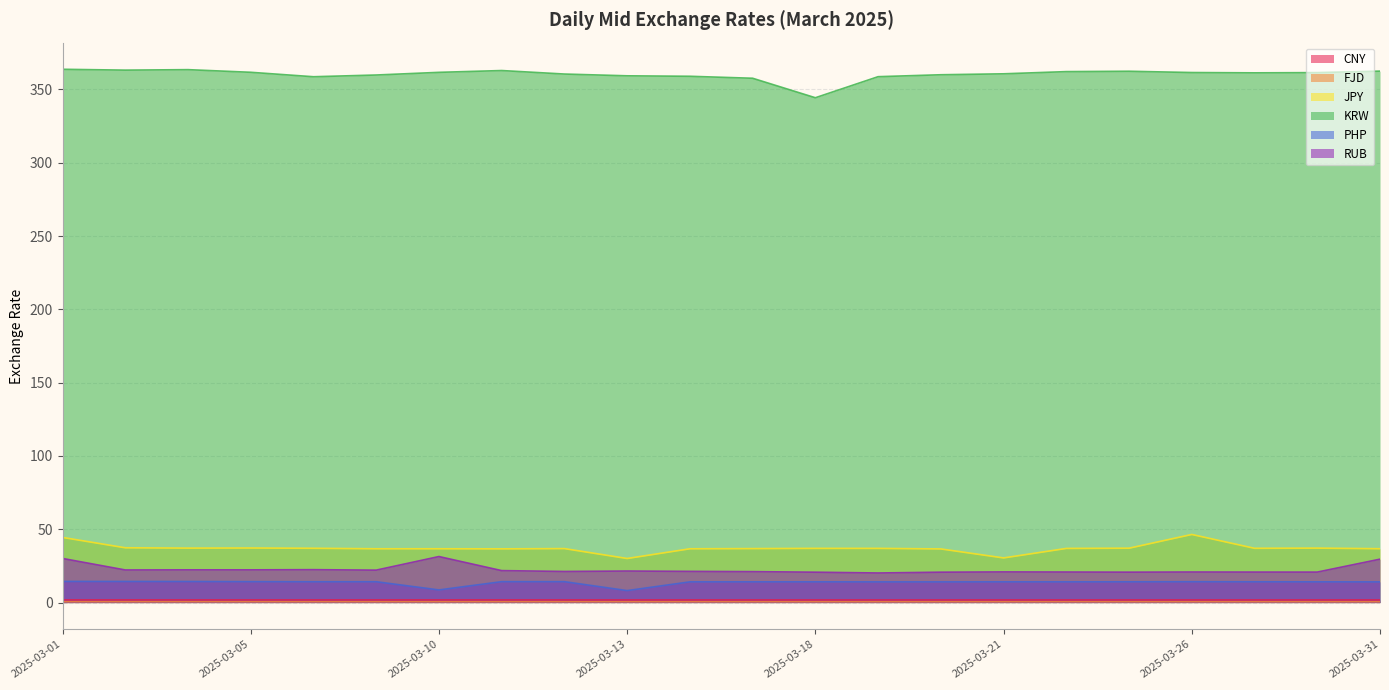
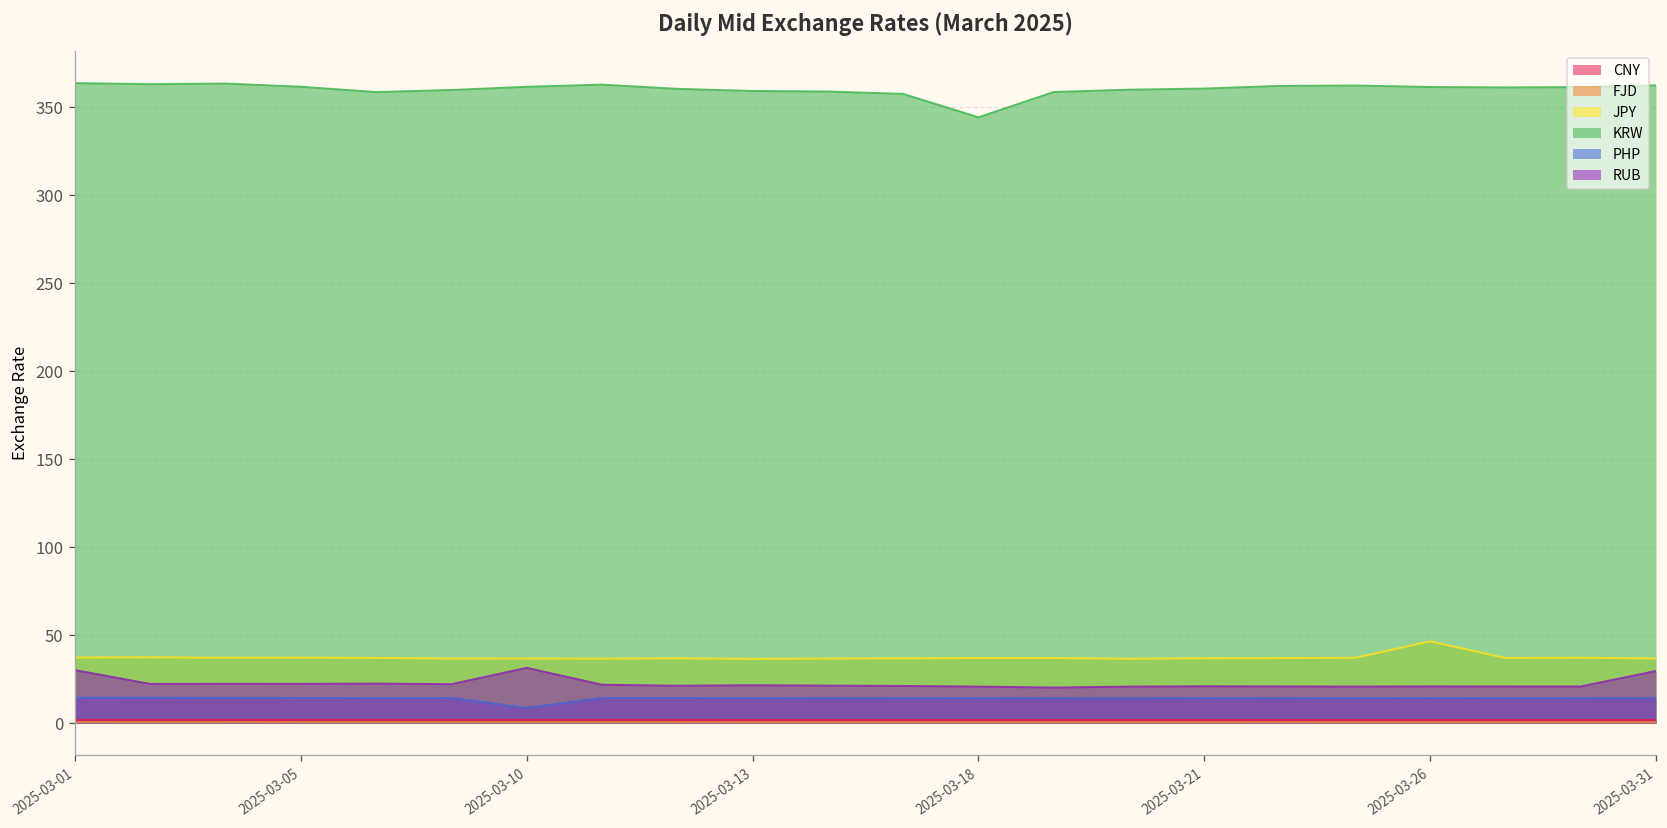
  {
    "JPY": {
-     "2025-03-01": 44,
+     "2025-03-01": 37,
      "2025-03-05": 37,
      "2025-03-10": 37,
-     "2025-03-13": 30,
+     "2025-03-13": 37,
      "2025-03-18": 37,
-     "2025-03-21": 30,
+     "2025-03-21": 37,
      "2025-03-26": 46,
      "2025-03-31": 37
    },
    "KRW": {
      "2025-03-01": 364,
      "2025-03-05": 362,
      "2025-03-10": 362,
      "2025-03-13": 359,
      "2025-03-18": 344,
      "2025-03-21": 361,
      "2025-03-26": 362,
      "2025-03-31": 362
    },
    "PHP": {
      "2025-03-01": 14,
      "2025-03-05": 14,
      "2025-03-10": 9,
-     "2025-03-13": 8,
+     "2025-03-13": 14,
      "2025-03-18": 14,
      "2025-03-21": 14,
      "2025-03-26": 14,
      "2025-03-31": 14
    },
    "RUB": {
      "2025-03-01": 30,
      "2025-03-05": 22,
      "2025-03-10": 31,
      "2025-03-13": 22,
      "2025-03-18": 21,
      "2025-03-21": 21,
      "2025-03-26": 21,
      "2025-03-31": 30
    }
  }
